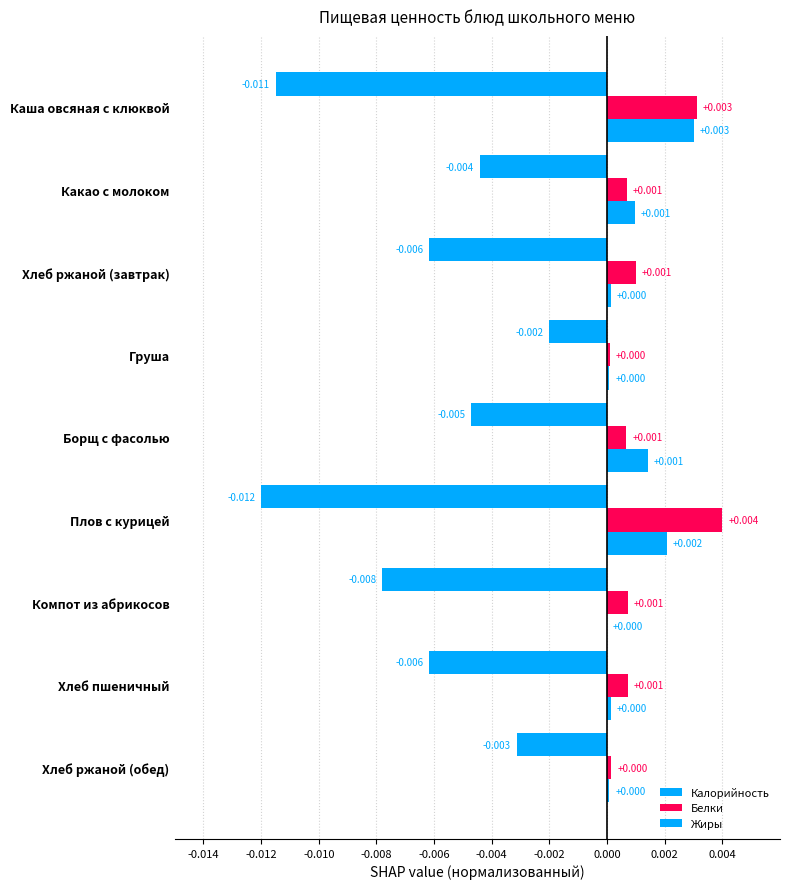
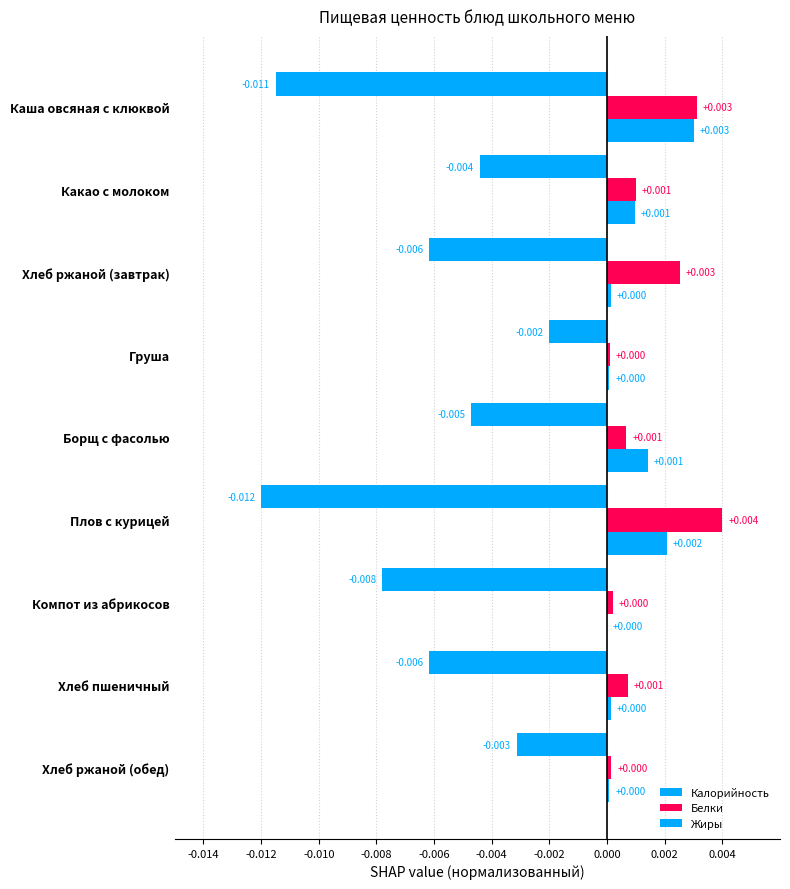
  {
    "Белки": {
      "Каша овсяная с клюквой": "+0.003",
-     "Какао с молоком": "0.0007",
-     "Хлеб ржаной (завтрак)": "+0.001",
+     "Какао с молоком": "0.0010",
+     "Хлеб ржаной (завтрак)": "+0.003",
      "Груша": "+0.000",
      "Борщ с фасолью": "+0.001",
      "Плов с курицей": "+0.004",
-     "Компот из абрикосов": "+0.001",
+     "Компот из абрикосов": "+0.000",
      "Хлеб пшеничный": "+0.001",
      "Хлеб ржаной (обед)": "+0.000"
    }
  }
